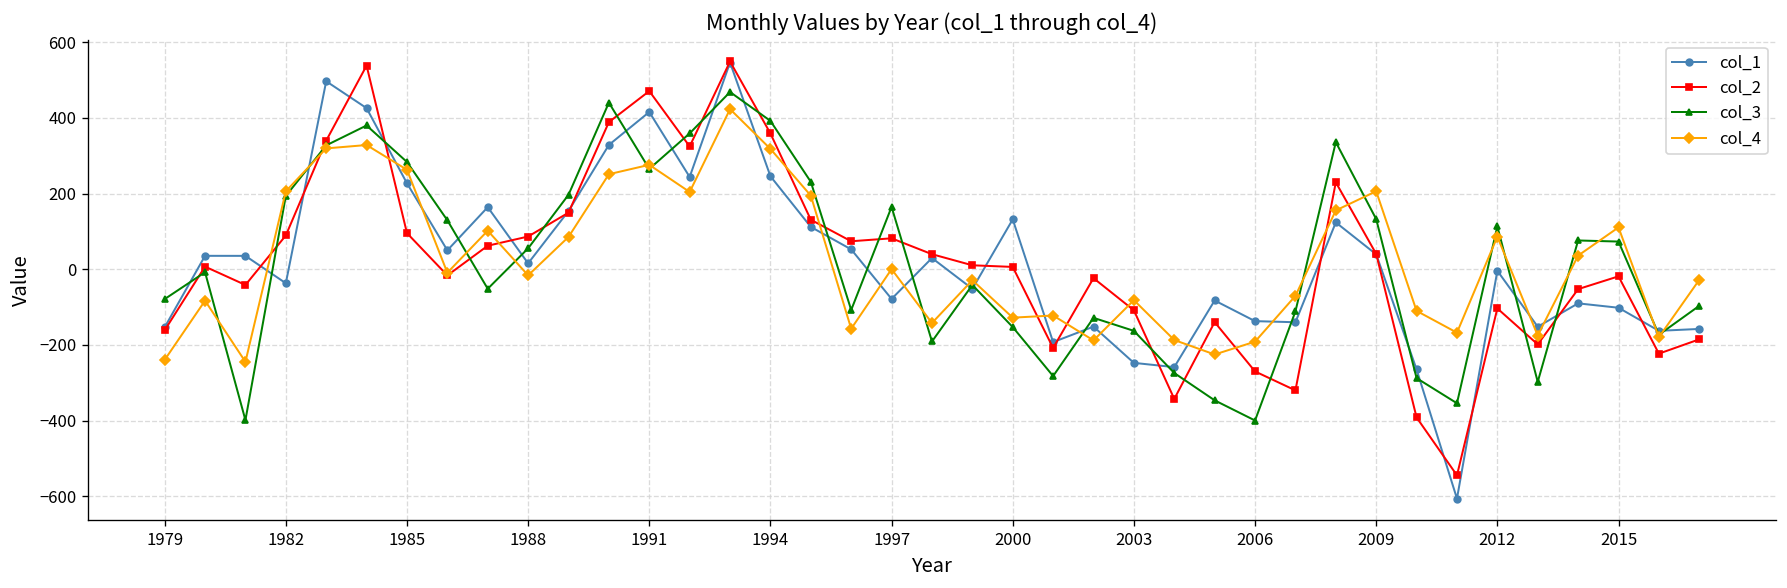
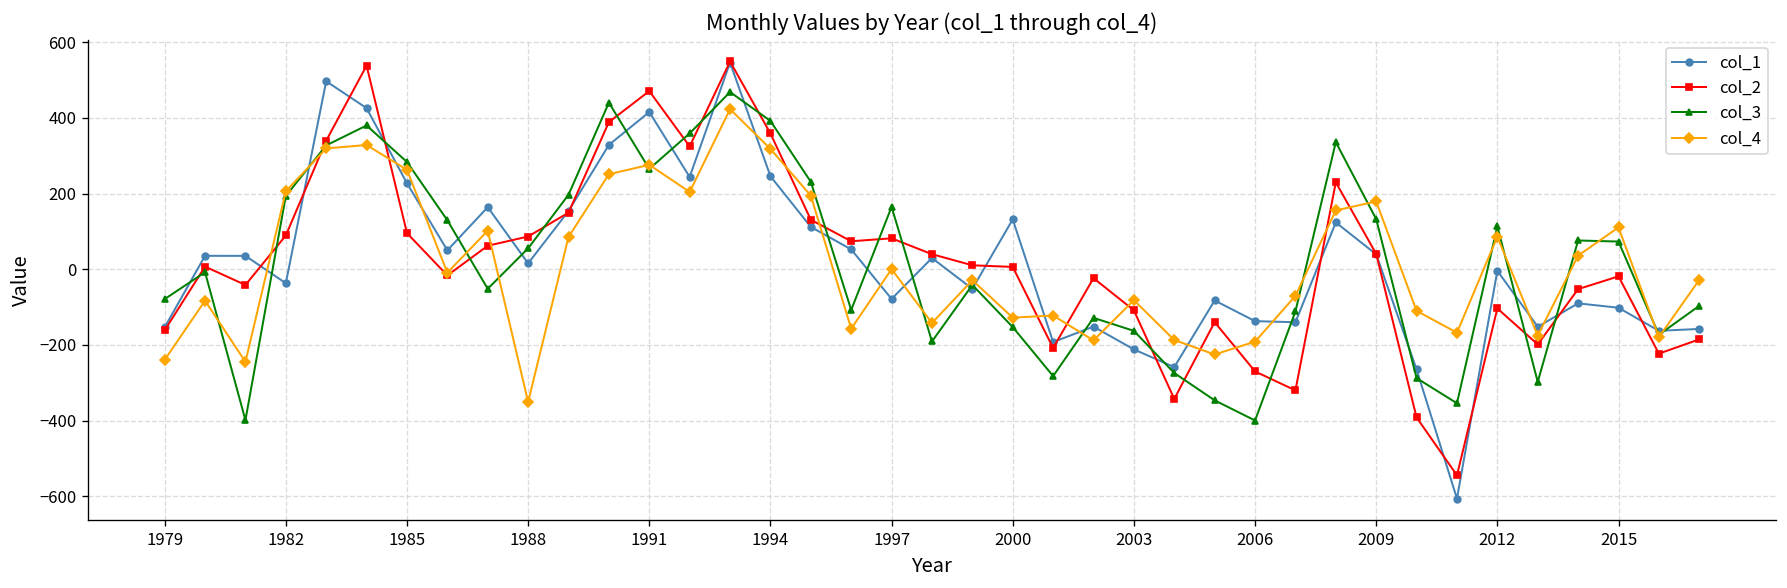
  {
    "col_1": {
      "1982": -40,
      "1985": 230,
      "1988": 20,
      "1991": 420,
      "1994": 250,
      "1997": -80,
      "2000": 130,
-     "2003": -250,
+     "2003": -210,
      "2006": -140,
      "2012": 0,
      "2015": -100
    },
    "col_2": {
      "1982": 90,
      "1985": 100,
      "1988": 90,
      "1991": 470,
      "1994": 360,
      "1997": 80,
      "2000": 10,
      "2003": -110,
      "2006": -270,
      "2012": -100,
      "2015": -20
    },
    "col_3": {
      "1979": -80,
      "1982": 190,
      "1985": 280,
      "1988": 60,
      "1991": 270,
      "1994": 390,
      "1997": 160,
      "2000": -150,
      "2003": -160,
      "2006": -400,
      "2009": 130,
      "2012": 110,
      "2015": 70
    },
    "col_4": {
      "1979": -240,
      "1982": 210,
      "1985": 260,
-     "1988": -20,
+     "1988": -350,
      "1991": 280,
      "1994": 320,
      "1997": 0,
      "2000": -130,
      "2003": -80,
      "2006": -190,
-     "2009": 210,
+     "2009": 180,
      "2012": 90,
      "2015": 110
    }
  }
